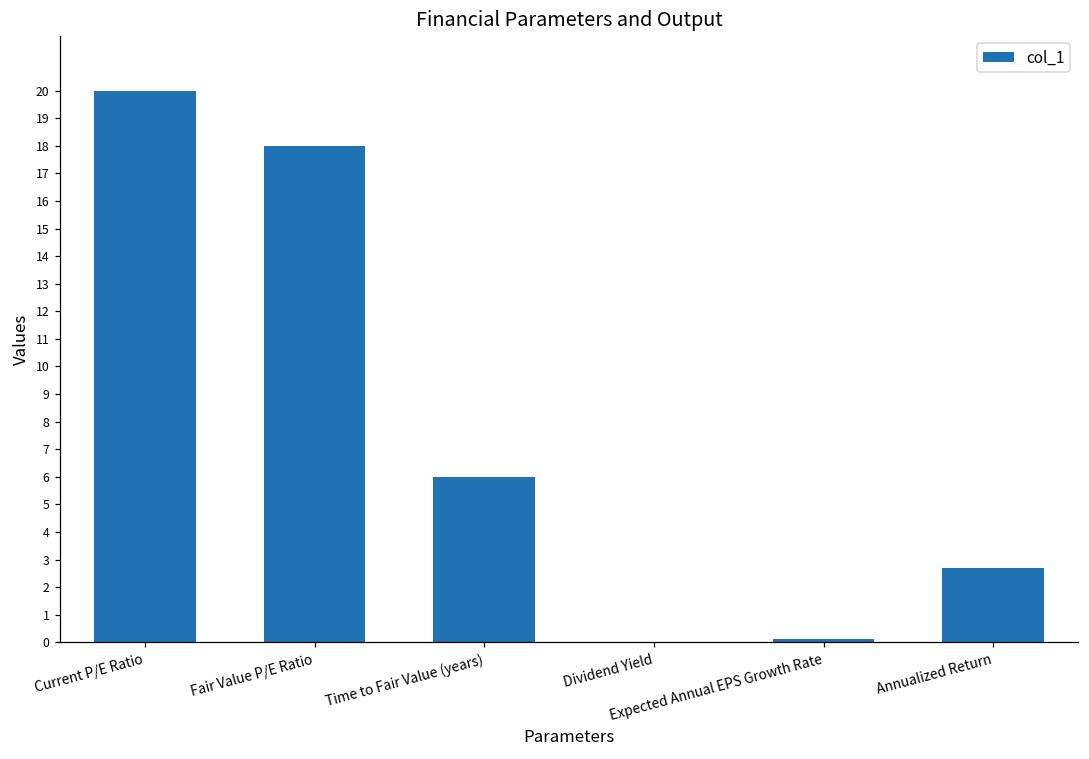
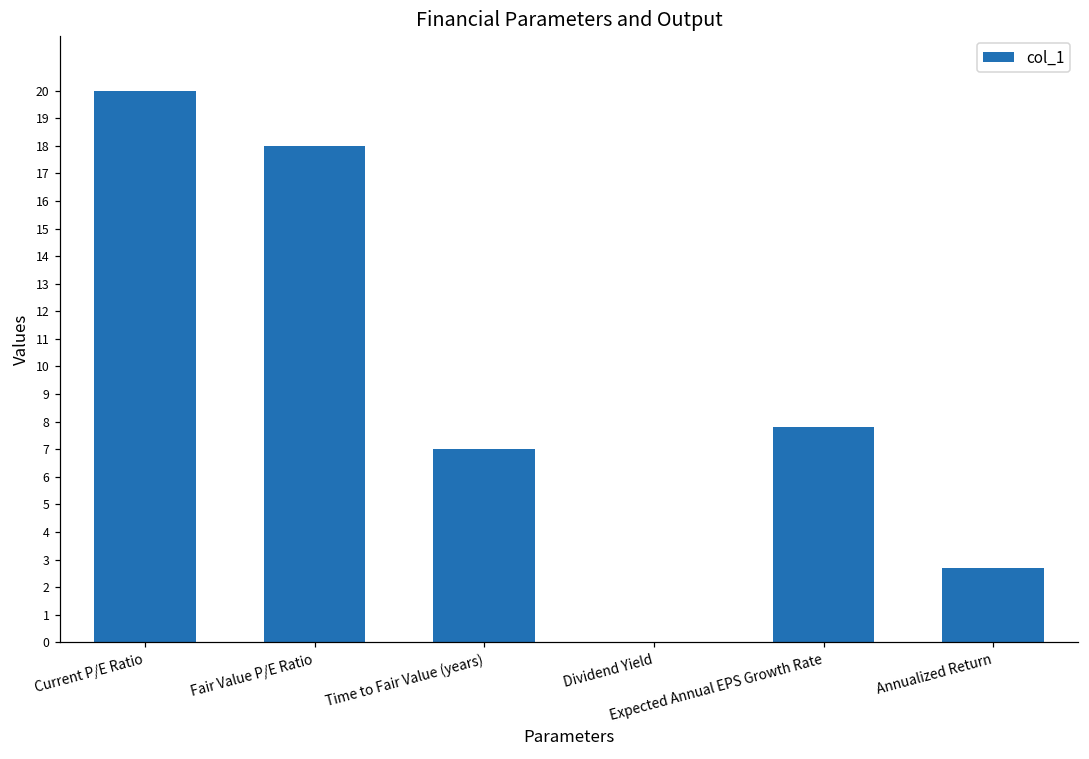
  {
    "Current P/E Ratio": 20.0,
    "Fair Value P/E Ratio": 18.0,
-   "Time to Fair Value (years)": 6,
-   "Expected Annual EPS Growth Rate": 0.1,
+   "Time to Fair Value (years)": 7,
+   "Expected Annual EPS Growth Rate": 7.8,
    "Annualized Return": 2.7
  }
